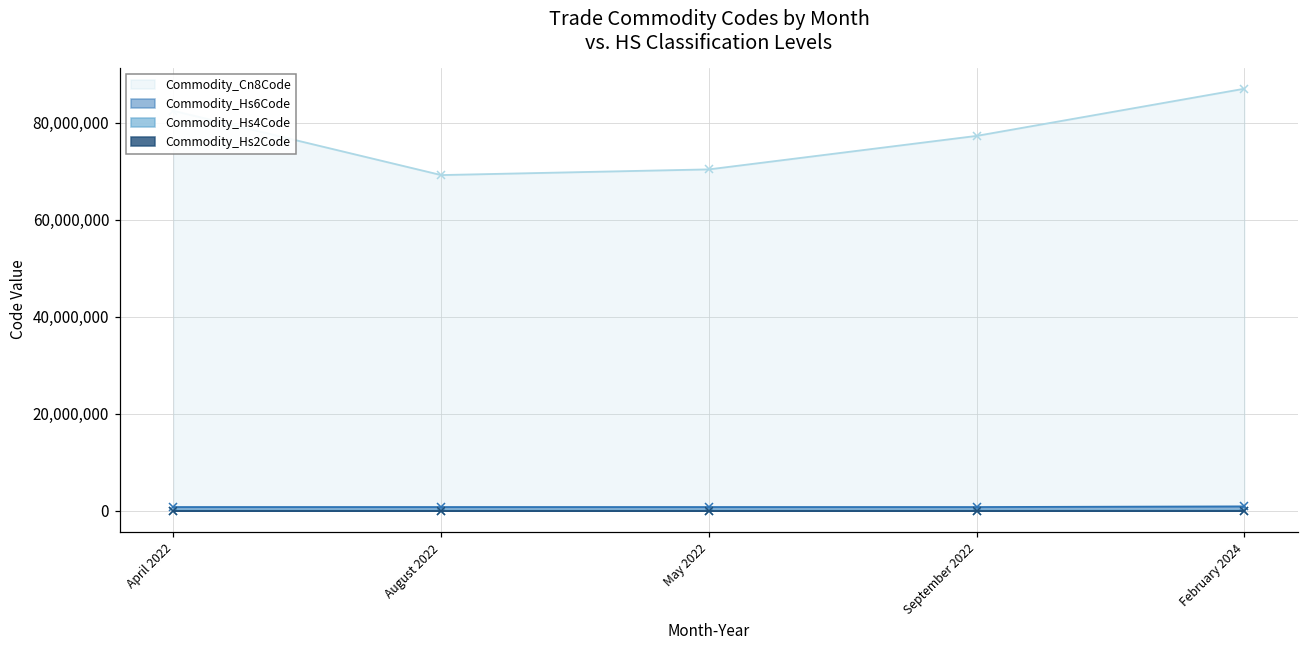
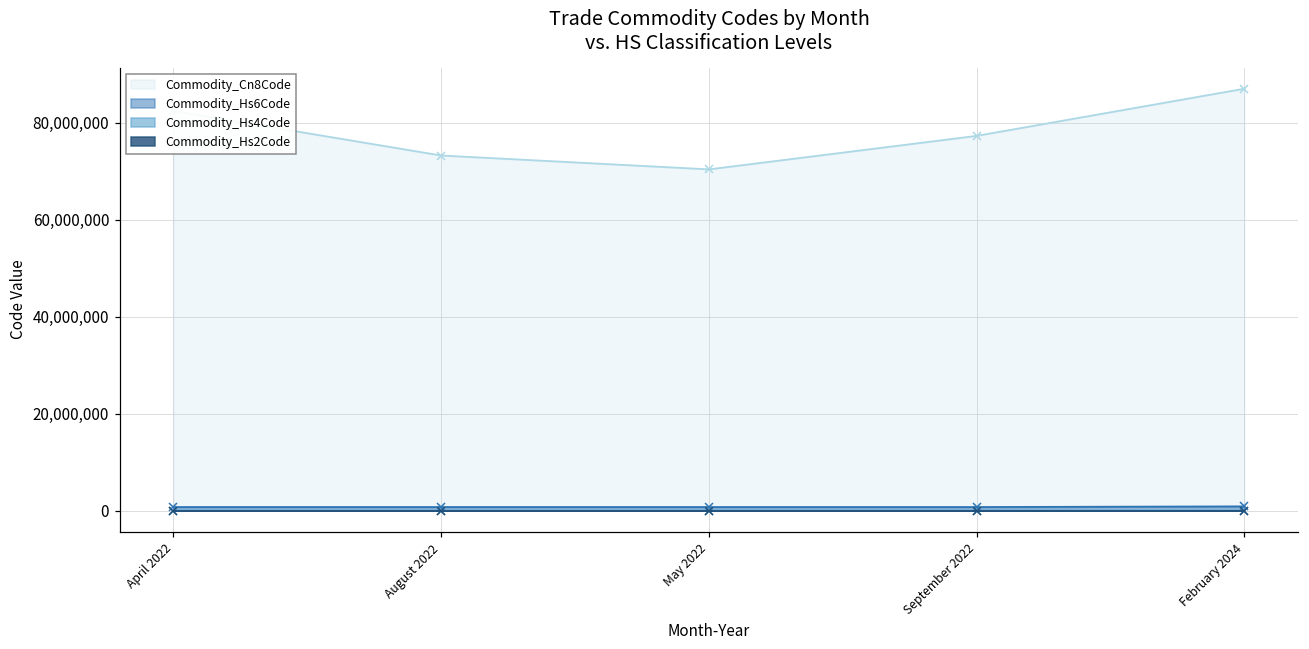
  {
    "Commodity_Cn8Code": {
-     "August 2022": "69,000,000",
+     "August 2022": "73,000,000",
      "May 2022": "70,000,000",
      "September 2022": "77,000,000",
      "February 2024": "87,000,000"
    },
    "Commodity_Hs6Code": {
      "April 2022": "1,000,000",
      "August 2022": "1,000,000",
      "May 2022": "1,000,000",
      "September 2022": "1,000,000",
      "February 2024": "1,000,000"
    },
    "Commodity_Hs2Code": {
      "April 2022": "0",
      "August 2022": "0",
      "May 2022": "0",
      "September 2022": "0",
      "February 2024": "0"
    }
  }
